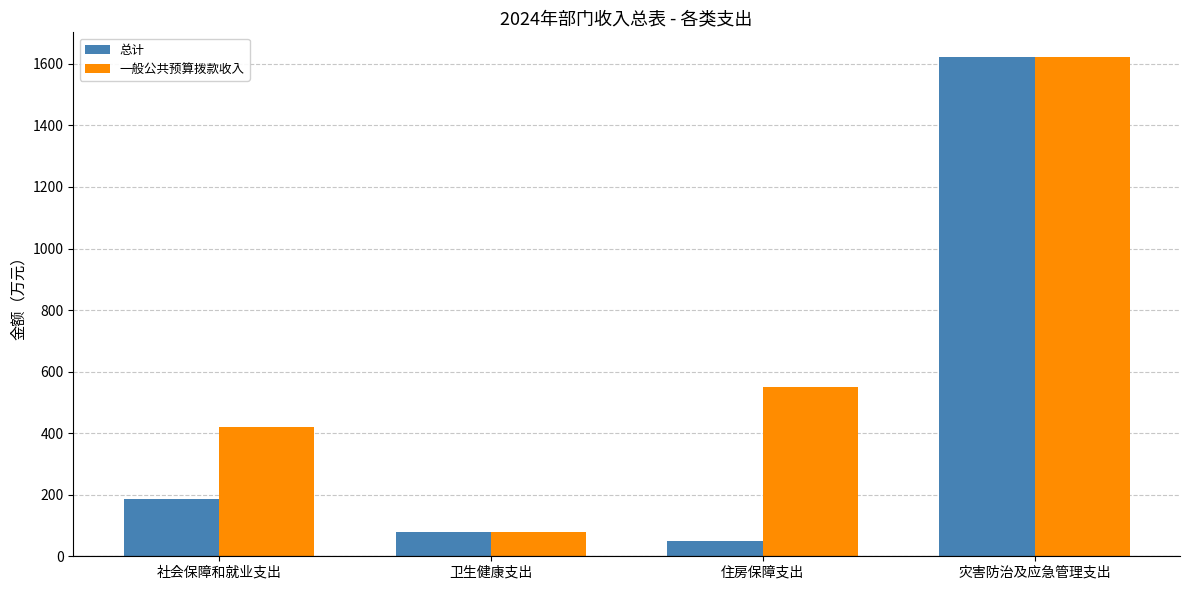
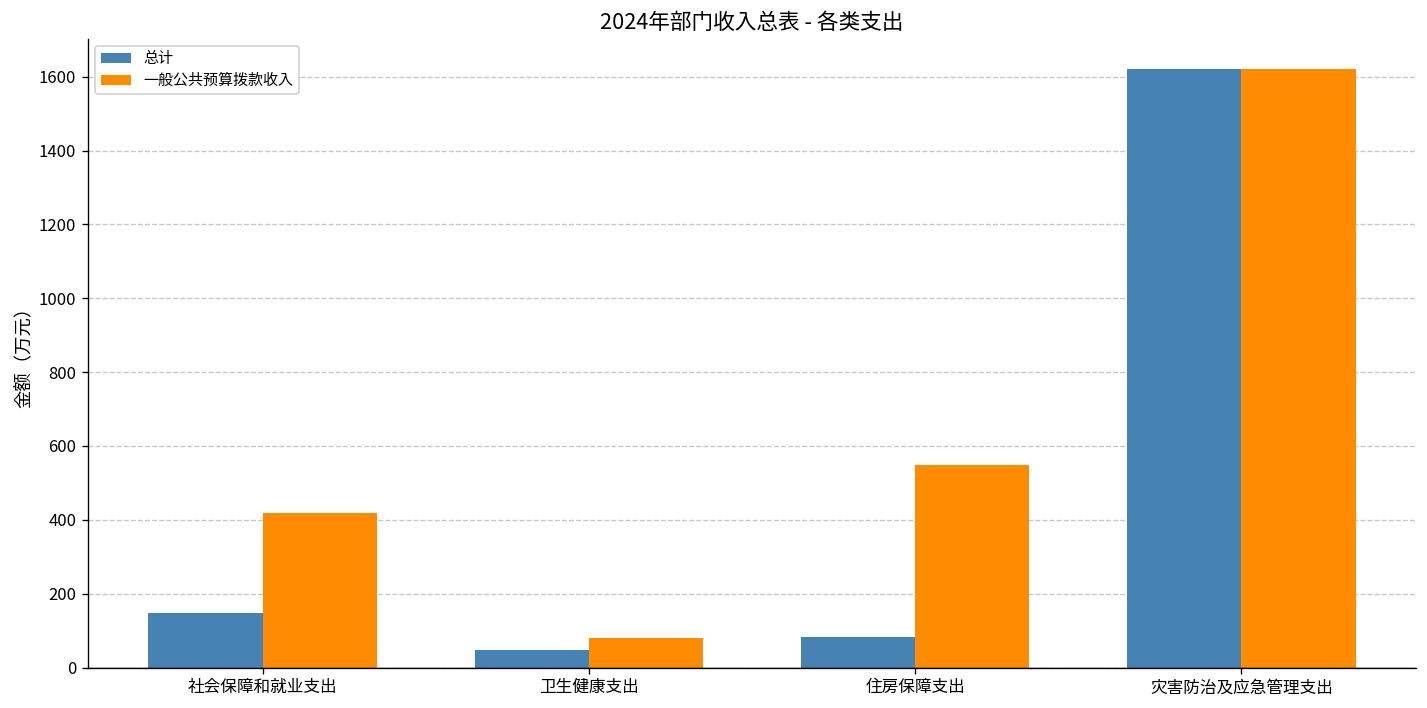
  {
    "总计": {
-     "社会保障和就业支出": 190,
-     "卫生健康支出": 80,
-     "住房保障支出": 50,
+     "社会保障和就业支出": 150,
+     "卫生健康支出": 50,
+     "住房保障支出": 80,
      "灾害防治及应急管理支出": 1620
    },
    "一般公共预算拨款收入": {
      "社会保障和就业支出": 420,
      "卫生健康支出": 80,
      "住房保障支出": 550,
      "灾害防治及应急管理支出": 1620
    }
  }
